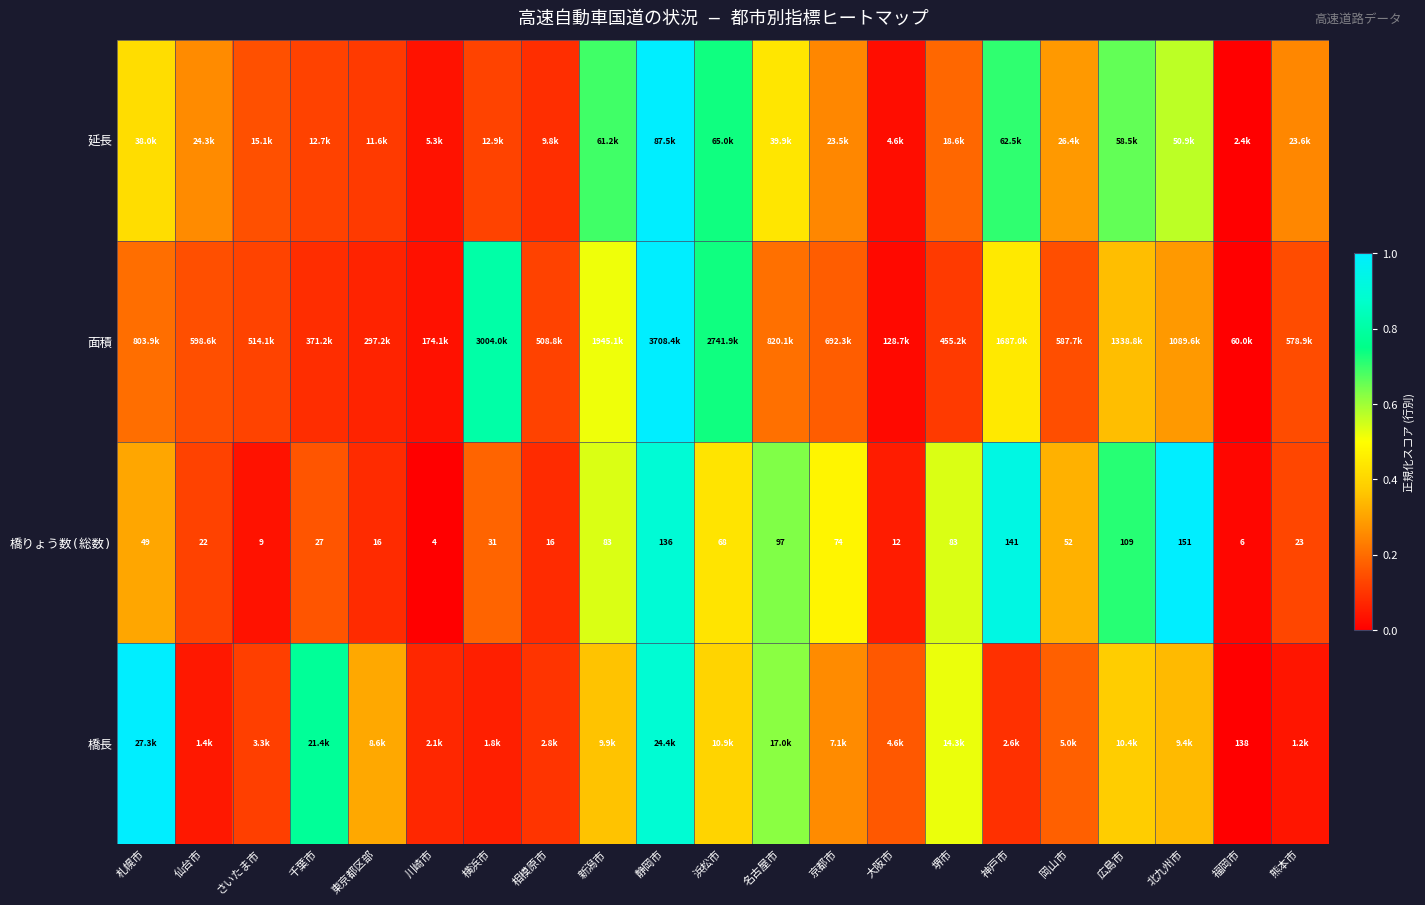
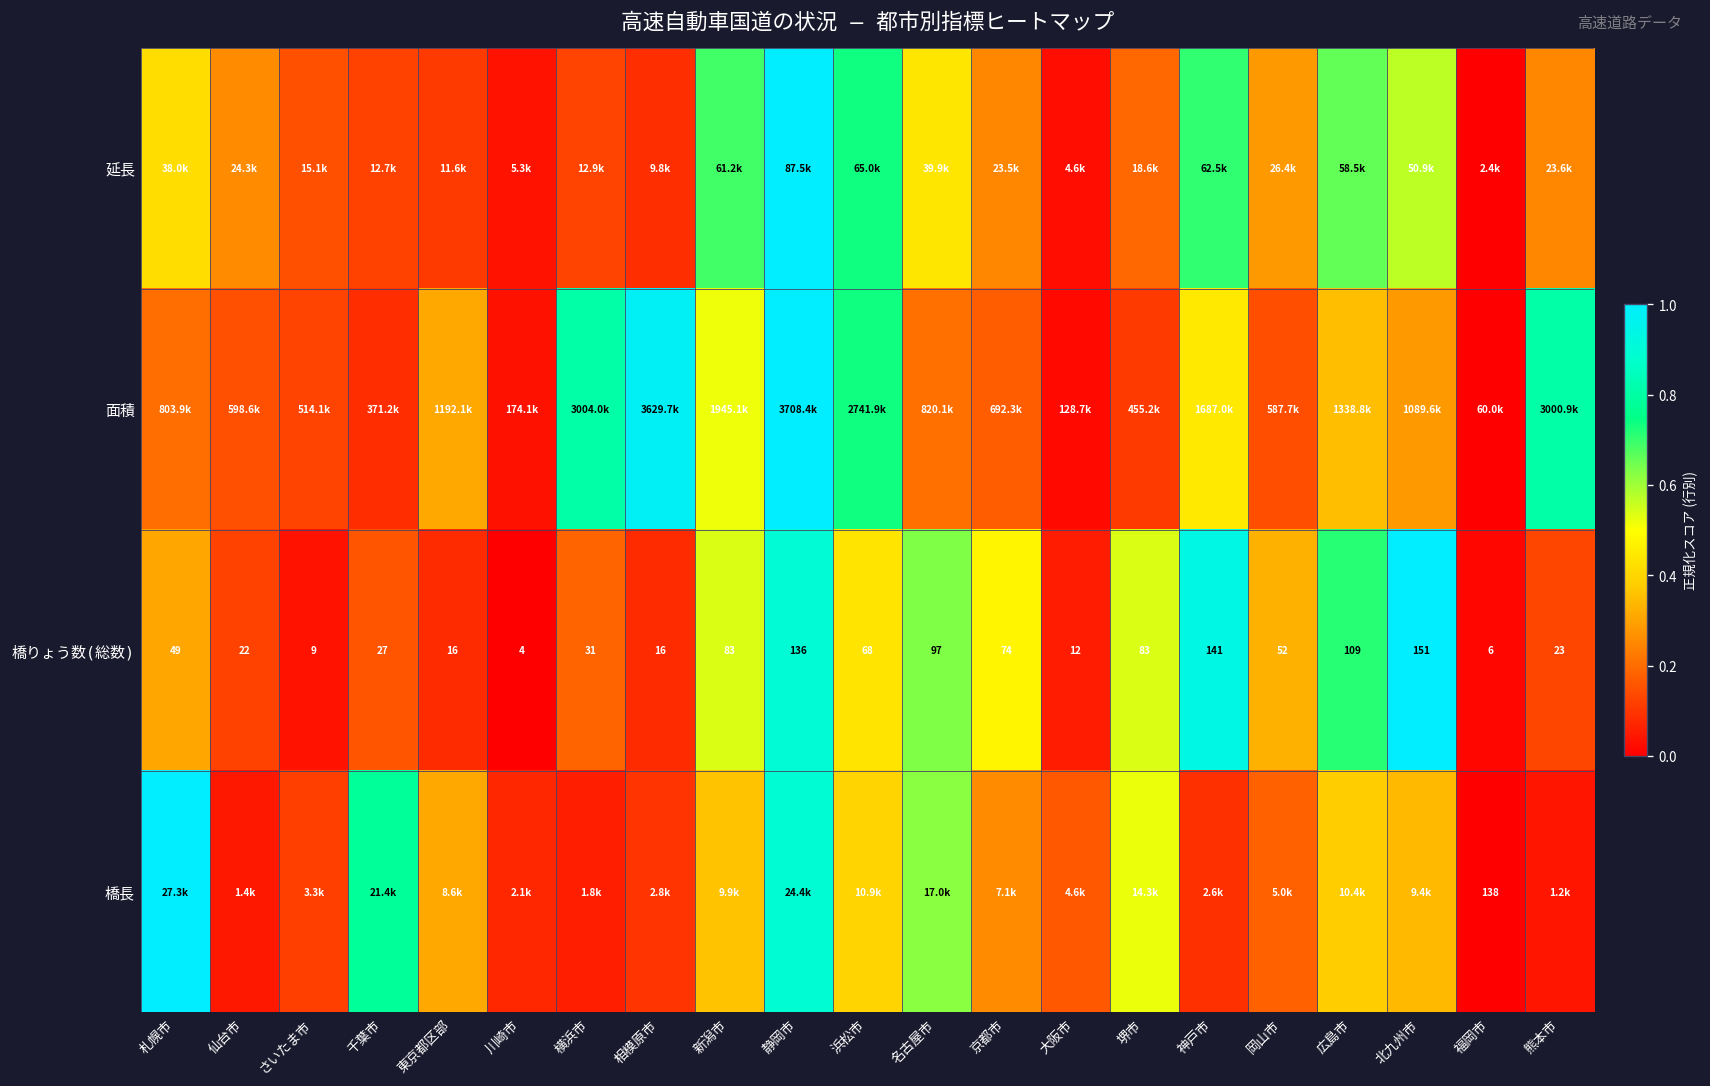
  {
    "延長": {
      "札幌市": "38.0k",
      "仙台市": "24.3k",
      "さいたま市": "15.1k",
      "千葉市": "12.7k",
      "東京都区部": "11.6k",
      "川崎市": "5.3k",
      "横浜市": "12.9k",
      "相模原市": "9.8k",
      "新潟市": "61.2k",
      "静岡市": "87.5k",
      "浜松市": "65.0k",
      "名古屋市": "39.9k",
      "京都市": "23.5k",
      "大阪市": "4.6k",
      "堺市": "18.6k",
      "神戸市": "62.5k",
      "岡山市": "26.4k",
      "広島市": "58.5k",
      "北九州市": "50.9k",
      "福岡市": "2.4k",
      "熊本市": "23.6k"
    },
    "面積": {
      "札幌市": "803.9k",
      "仙台市": "598.6k",
      "さいたま市": "514.1k",
      "千葉市": "371.2k",
-     "東京都区部": "297.2k",
+     "東京都区部": "1192.1k",
      "川崎市": "174.1k",
      "横浜市": "3004.0k",
-     "相模原市": "508.8k",
+     "相模原市": "3629.7k",
      "新潟市": "1945.1k",
      "静岡市": "3708.4k",
      "浜松市": "2741.9k",
      "名古屋市": "820.1k",
      "京都市": "692.3k",
      "大阪市": "128.7k",
      "堺市": "455.2k",
      "神戸市": "1687.0k",
      "岡山市": "587.7k",
      "広島市": "1338.8k",
      "北九州市": "1089.6k",
      "福岡市": "60.0k",
-     "熊本市": "578.9k"
+     "熊本市": "3000.9k"
    },
    "橋りょう数(総数)": {
      "札幌市": "49",
      "仙台市": "22",
      "さいたま市": "9",
      "千葉市": "27",
      "東京都区部": "16",
      "川崎市": "4",
      "横浜市": "31",
      "相模原市": "16",
      "新潟市": "83",
      "静岡市": "136",
      "浜松市": "68",
      "名古屋市": "97",
      "京都市": "74",
      "大阪市": "12",
      "堺市": "83",
      "神戸市": "141",
      "岡山市": "52",
      "広島市": "109",
      "北九州市": "151",
      "福岡市": "6",
      "熊本市": "23"
    },
    "橋長": {
      "札幌市": "27.3k",
      "仙台市": "1.4k",
      "さいたま市": "3.3k",
      "千葉市": "21.4k",
      "東京都区部": "8.6k",
      "川崎市": "2.1k",
      "横浜市": "1.8k",
      "相模原市": "2.8k",
      "新潟市": "9.9k",
      "静岡市": "24.4k",
      "浜松市": "10.9k",
      "名古屋市": "17.0k",
      "京都市": "7.1k",
      "大阪市": "4.6k",
      "堺市": "14.3k",
      "神戸市": "2.6k",
      "岡山市": "5.0k",
      "広島市": "10.4k",
      "北九州市": "9.4k",
      "福岡市": "138",
      "熊本市": "1.2k"
    }
  }
